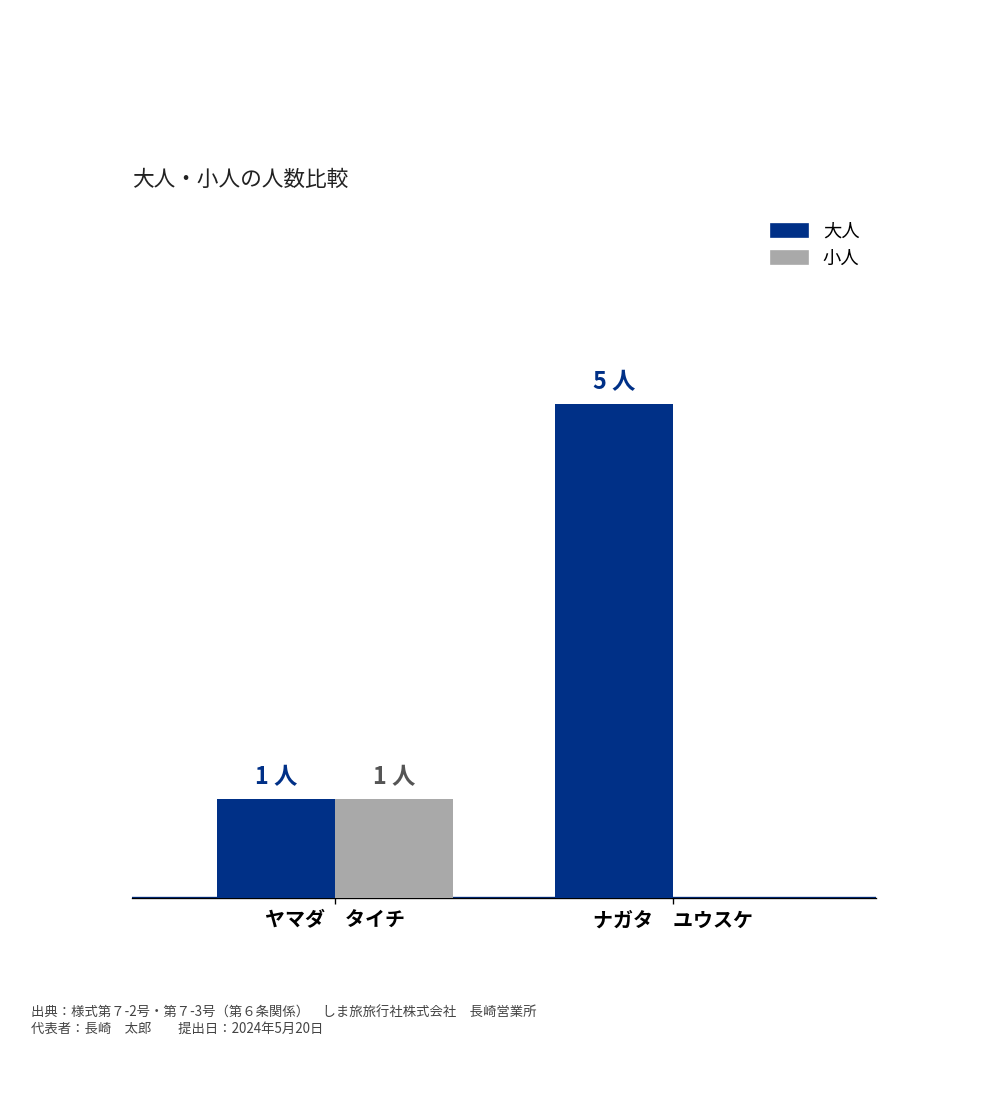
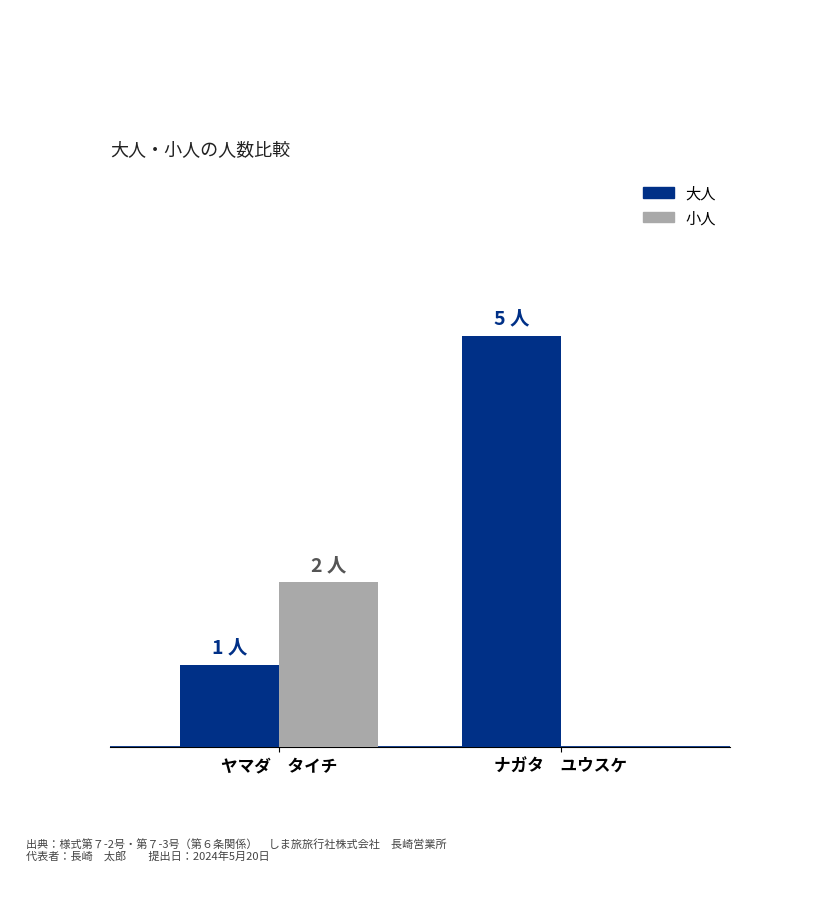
  {
    "大人": {
      "ヤマダ タイチ": 1,
      "ナガタ ユウスケ": 5
    },
    "小人": {
-     "ヤマダ タイチ": 1
+     "ヤマダ タイチ": 2
    }
  }
